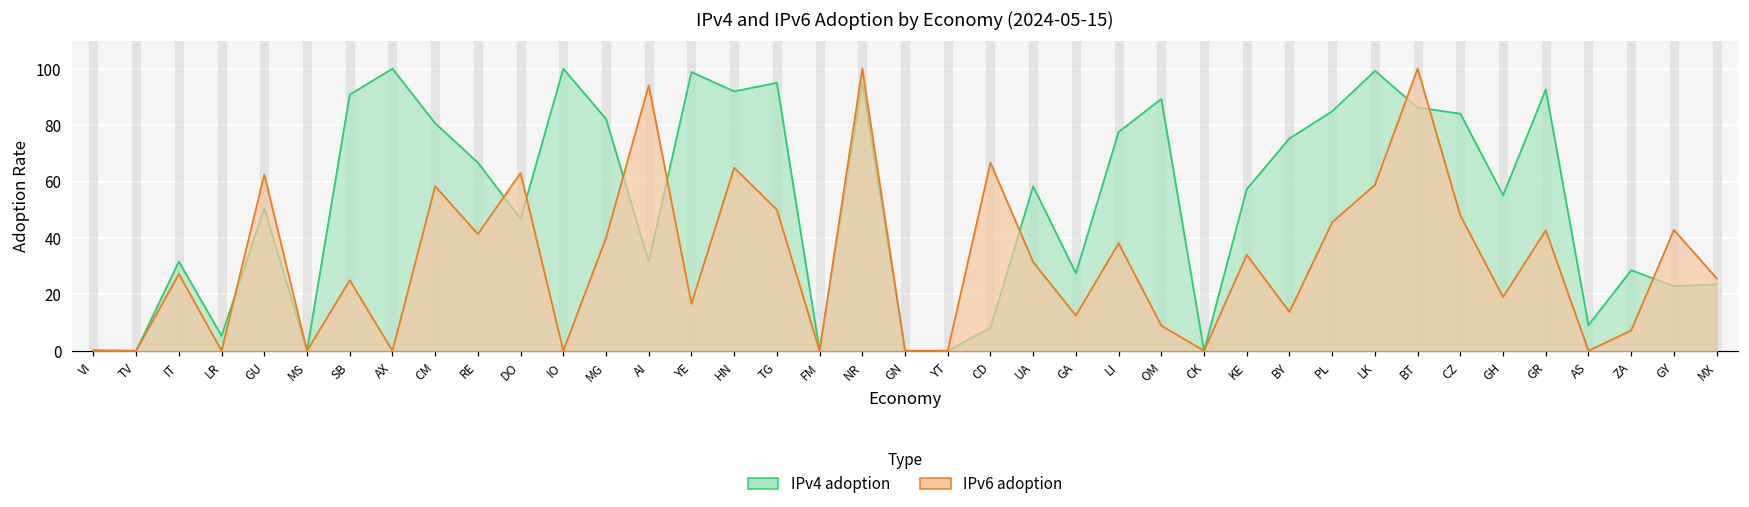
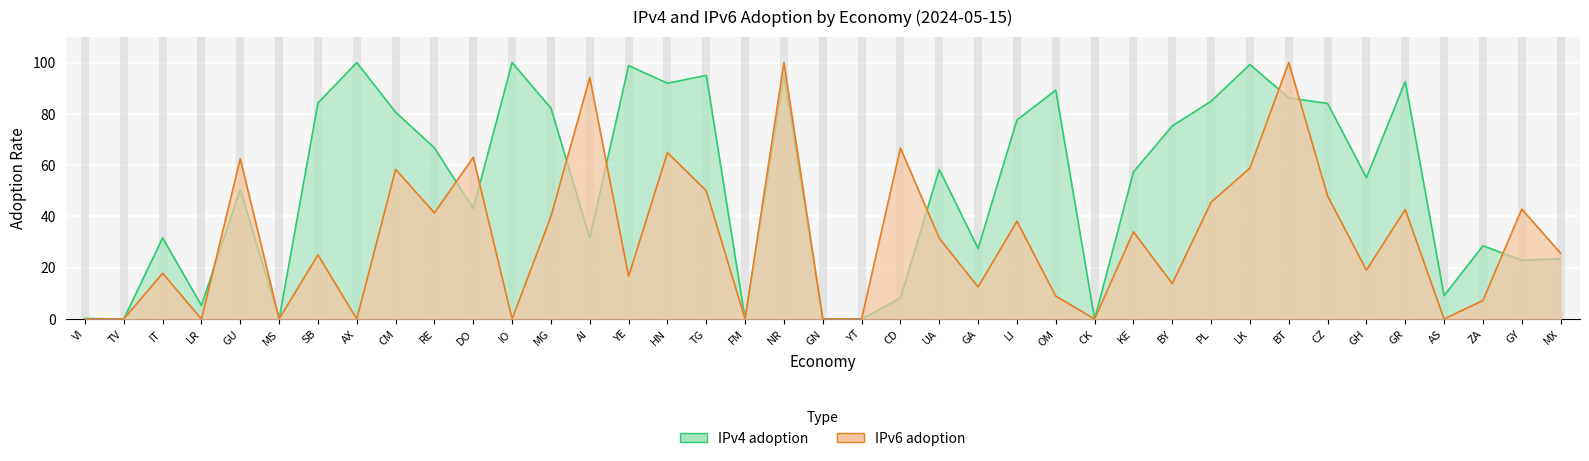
  {
    "IPv4 adoption": {
      "IT": 32,
      "LR": 5,
      "GU": 51,
-     "SB": 91,
+     "SB": 84,
      "AX": 100,
      "CM": 81,
      "RE": 67,
-     "DO": 47,
+     "DO": 43,
      "IO": 100,
      "MG": 82,
      "AI": 32,
      "YE": 99,
      "HN": 92,
      "TG": 95,
      "NR": 95,
      "CD": 8,
      "UA": 58,
      "GA": 27,
      "LI": 78,
      "OM": 89,
      "KE": 57,
      "BY": 75,
      "PL": 85,
      "LK": 99,
      "BT": 86,
      "CZ": 84,
      "GH": 55,
      "GR": 93,
      "AS": 9,
      "ZA": 29,
      "GY": 23,
      "MX": 24
    },
    "IPv6 adoption": {
-     "IT": 27,
+     "IT": 18,
      "LR": 0,
      "GU": 63,
      "SB": 25,
      "AX": 0,
      "CM": 58,
      "RE": 41,
      "DO": 63,
      "IO": 0,
      "MG": 40,
      "AI": 94,
      "YE": 17,
      "HN": 65,
      "TG": 50,
      "NR": 100,
      "CD": 67,
      "UA": 31,
      "GA": 13,
      "LI": 38,
      "OM": 9,
      "KE": 34,
      "BY": 14,
      "PL": 46,
      "LK": 59,
      "BT": 100,
      "CZ": 48,
      "GH": 19,
      "GR": 43,
      "AS": 0,
      "ZA": 7,
      "GY": 43,
      "MX": 26
    }
  }
